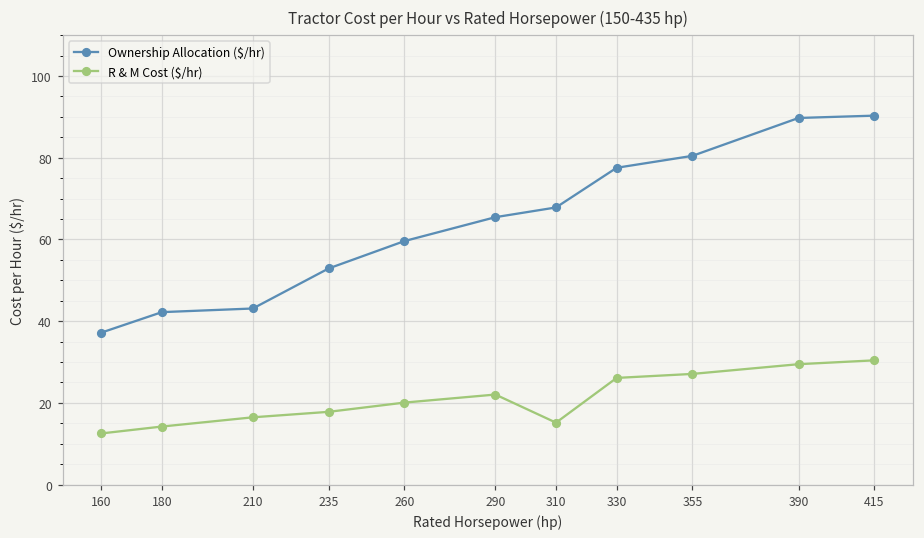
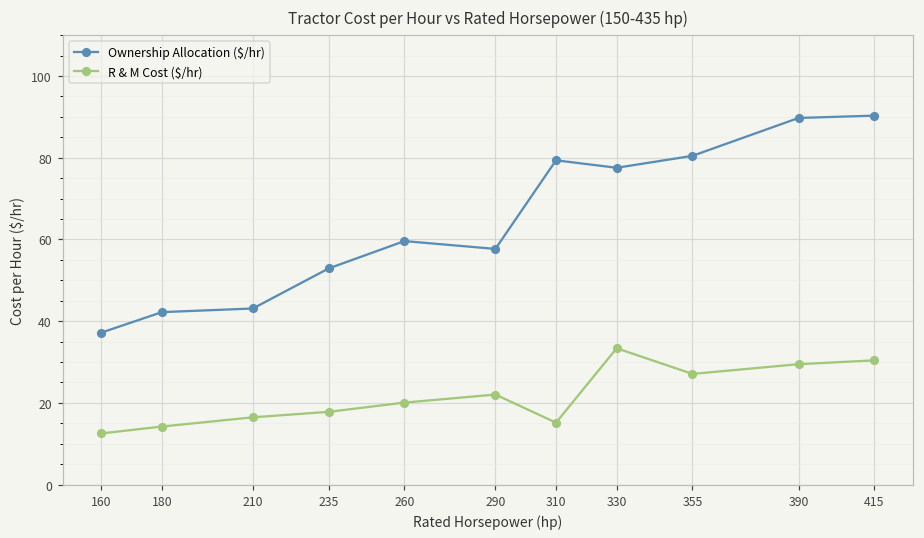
  {
    "Ownership Allocation ($/hr)": {
      "160": 37,
      "180": 42,
      "210": 43,
      "235": 53,
      "260": 60,
-     "290": 65,
-     "310": 68,
+     "290": 58,
+     "310": 79,
      "330": 78,
      "355": 80,
      "390": 90,
      "415": 90
    },
    "R & M Cost ($/hr)": {
      "160": 13,
      "180": 14,
      "210": 16,
      "235": 18,
      "260": 20,
      "290": 22,
      "310": 15,
-     "330": 26,
+     "330": 33,
      "355": 27,
      "390": 29,
      "415": 30
    }
  }
